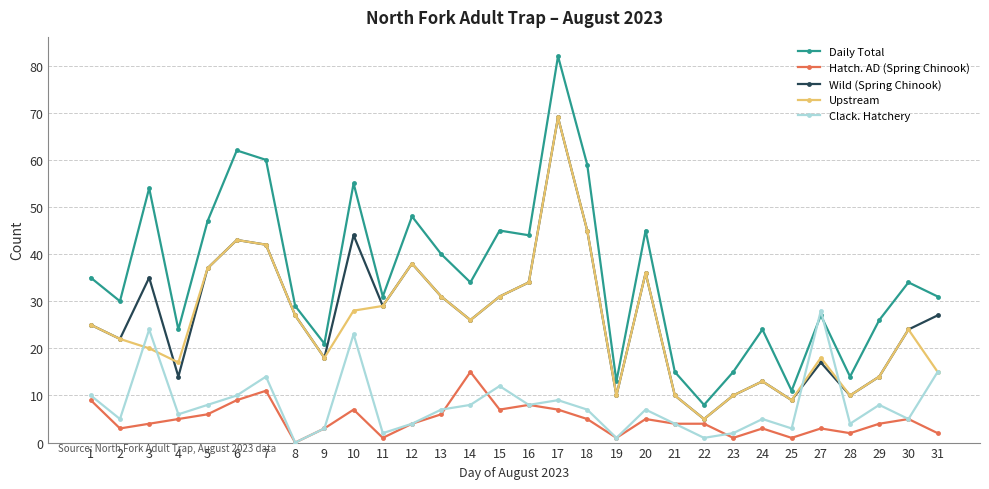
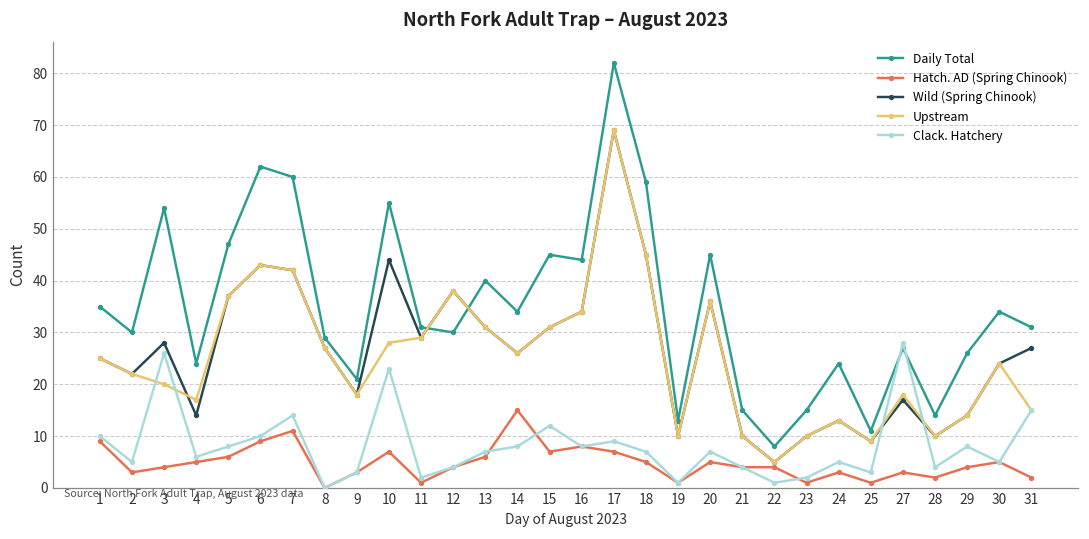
  {
    "Daily Total": {
      "1": 35,
      "2": 30,
      "3": 54,
      "4": 24,
      "5": 47,
      "6": 62,
      "7": 60,
      "8": 29,
      "9": 21,
      "10": 55,
      "11": 31,
-     "12": 48,
+     "12": 30,
      "13": 40,
      "14": 34,
      "15": 45,
      "16": 44,
      "17": 82,
      "18": 59,
      "19": 13,
      "20": 45,
      "21": 15,
      "22": 8,
      "23": 15,
      "24": 24,
      "25": 11,
      "27": 27,
      "28": 14,
      "29": 26,
      "30": 34,
      "31": 31
    },
    "Hatch. AD (Spring Chinook)": {
      "1": 9,
      "2": 3,
      "3": 4,
      "4": 5,
      "5": 6,
      "6": 9,
      "7": 11,
      "10": 7,
      "11": 1,
      "13": 6,
      "14": 15,
      "15": 7,
      "17": 7,
      "18": 5,
      "20": 5,
      "22": 4,
      "23": 1,
      "24": 3,
      "25": 1,
      "27": 3,
      "28": 2,
      "29": 4,
      "31": 2
    },
    "Wild (Spring Chinook)": {
-     "3": 35,
+     "3": 28,
      "4": 14,
      "10": 44,
      "27": 17,
      "31": 27
    },
    "Upstream": {
      "3": 20,
      "4": 17,
      "10": 28,
      "27": 18
    },
    "Clack. Hatchery": {
      "1": 10,
      "2": 5,
-     "3": 24,
+     "3": 26,
      "4": 6,
      "5": 8,
      "6": 10,
      "7": 14,
      "10": 23,
      "11": 2,
      "13": 7,
      "14": 8,
      "15": 12,
      "17": 9,
      "18": 7,
      "20": 7,
      "22": 1,
      "23": 2,
      "24": 5,
      "25": 3,
      "27": 28,
      "28": 4,
      "29": 8
    }
  }
